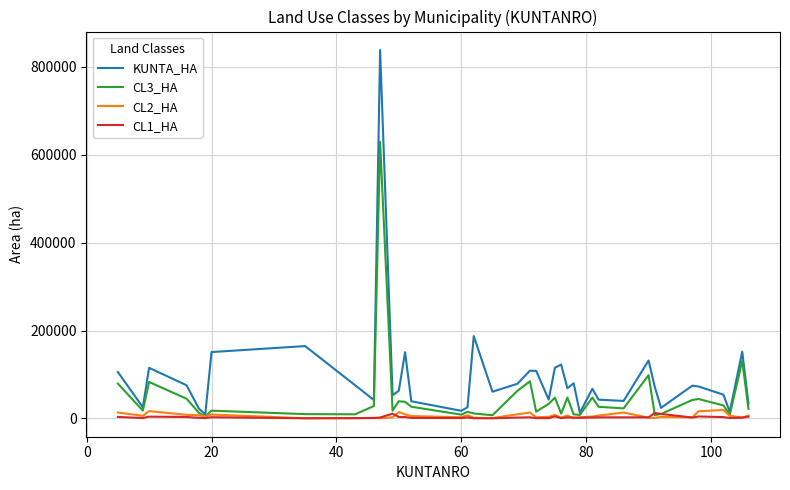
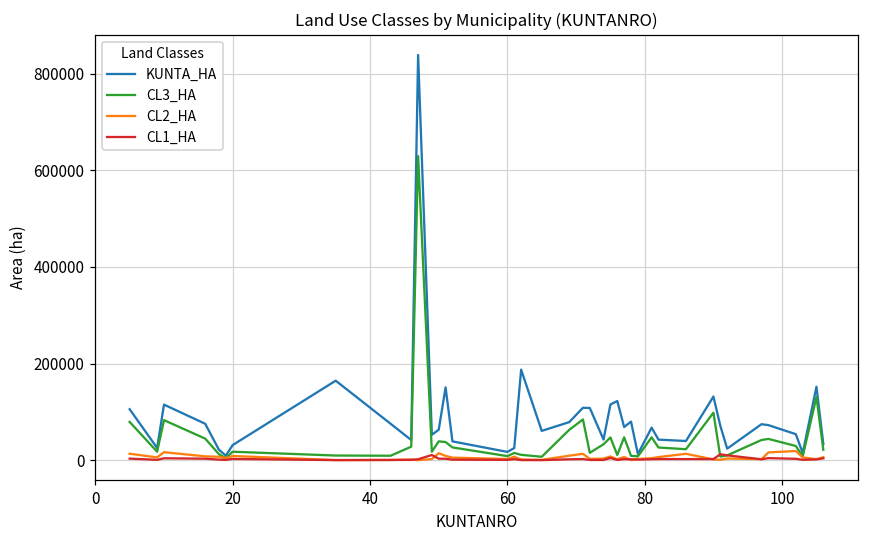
  {
    "KUNTA_HA": {
-     "20": 150000,
+     "20": 30000,
      "60": 20000
    },
    "CL3_HA": {
      "20": 20000,
      "60": 10000
    },
    "CL2_HA": {
      "20": 10000
    },
    "CL1_HA": {
      "20": 0
    }
  }
